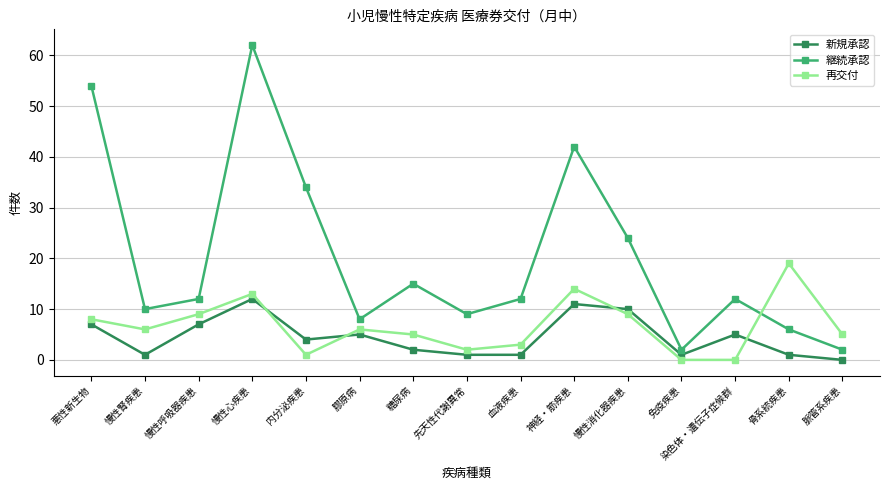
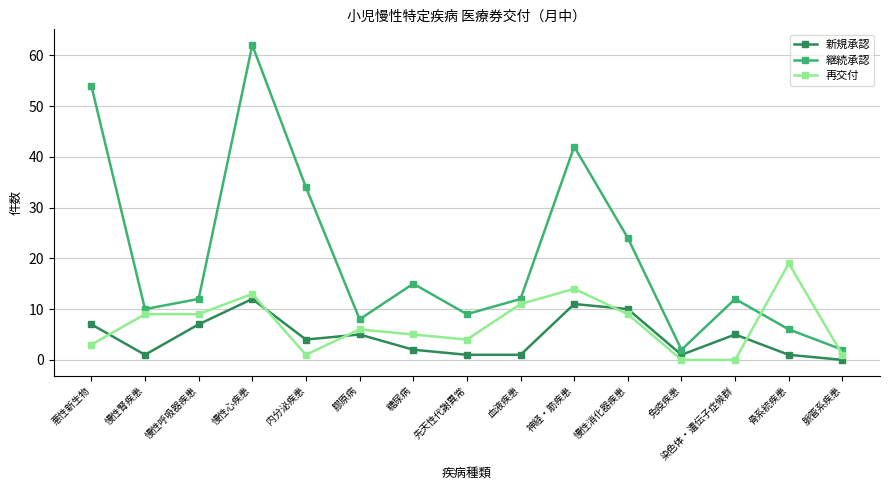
  {
    "再交付": {
-     "悪性新生物": 8,
-     "慢性腎疾患": 6,
+     "悪性新生物": 3,
+     "慢性腎疾患": 9,
      "慢性呼吸器疾患": 9,
      "慢性心疾患": 13,
      "内分泌疾患": 1,
      "膠原病": 6,
      "糖尿病": 5,
-     "先天性代謝異常": 2,
-     "血液疾患": 3,
+     "先天性代謝異常": 4,
+     "血液疾患": 11,
      "神経・筋疾患": 14,
      "慢性消化器疾患": 9,
      "免疫疾患": 0,
      "染色体・遺伝子症候群": 0,
      "骨系統疾患": 19,
-     "脈管系疾患": 5
+     "脈管系疾患": 1
    }
  }
